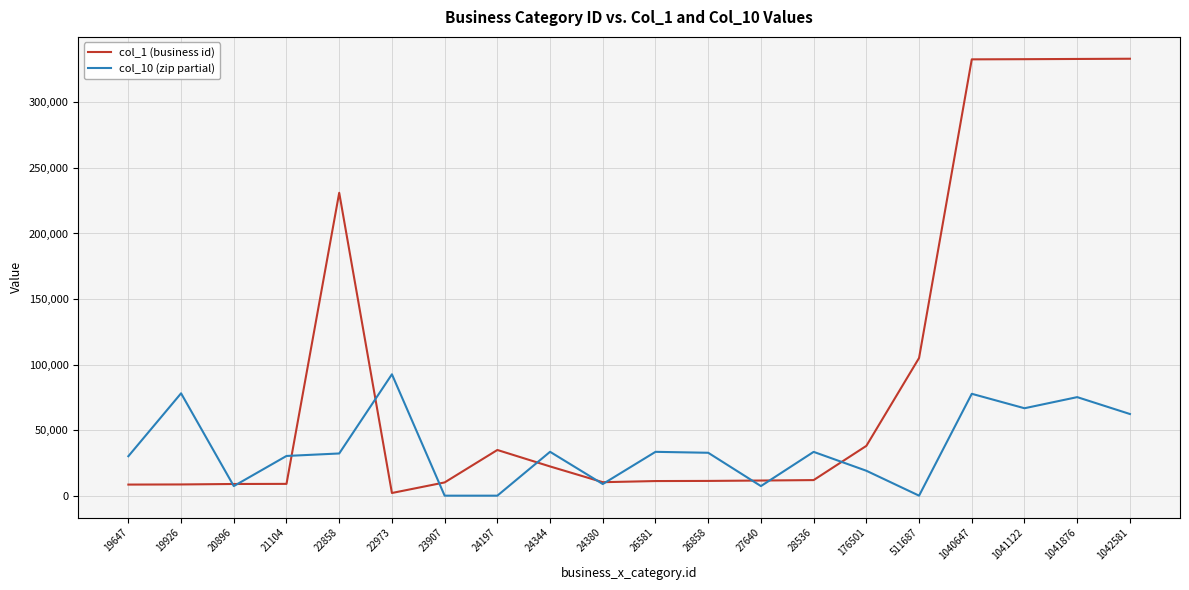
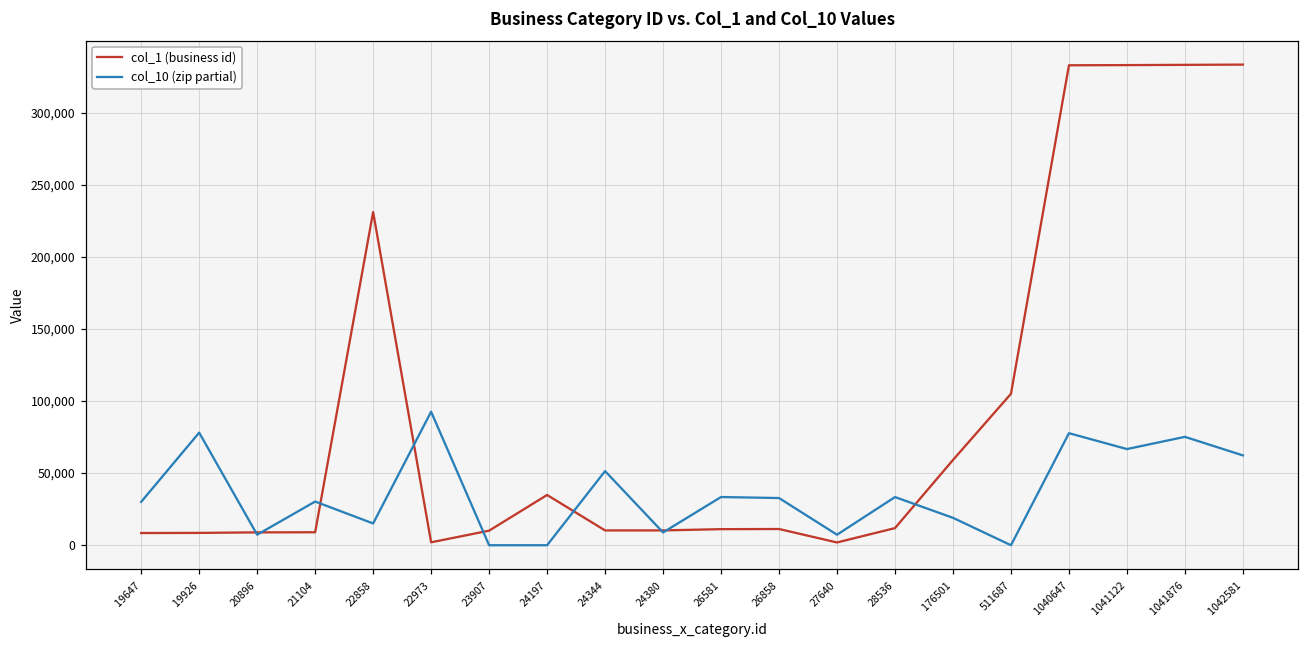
  {
    "col_1 (business id)": {
      "19647": "8,000",
      "19926": "9,000",
      "21104": "9,000",
      "22858": "231,000",
      "22973": "2,000",
      "23907": "10,000",
      "24197": "35,000",
-     "24344": "22,000",
+     "24344": "10,000",
      "26581": "11,000",
      "26858": "11,000",
-     "27640": "12,000",
+     "27640": "2,000",
      "28536": "12,000",
-     "176501": "38,000",
+     "176501": "59,000",
      "511687": "105,000",
      "1040647": "333,000",
      "1041122": "333,000",
      "1041876": "333,000",
      "1042581": "333,000"
    },
    "col_10 (zip partial)": {
      "19647": "30,000",
      "19926": "78,000",
      "21104": "30,000",
-     "22858": "32,000",
+     "22858": "15,000",
      "22973": "93,000",
      "23907": "0",
      "24197": "0",
-     "24344": "33,000",
+     "24344": "51,000",
      "26581": "33,000",
      "26858": "33,000",
      "27640": "7,000",
      "28536": "33,000",
      "176501": "19,000",
      "511687": "0",
      "1040647": "78,000",
      "1041122": "67,000",
      "1041876": "75,000",
      "1042581": "62,000"
    }
  }
